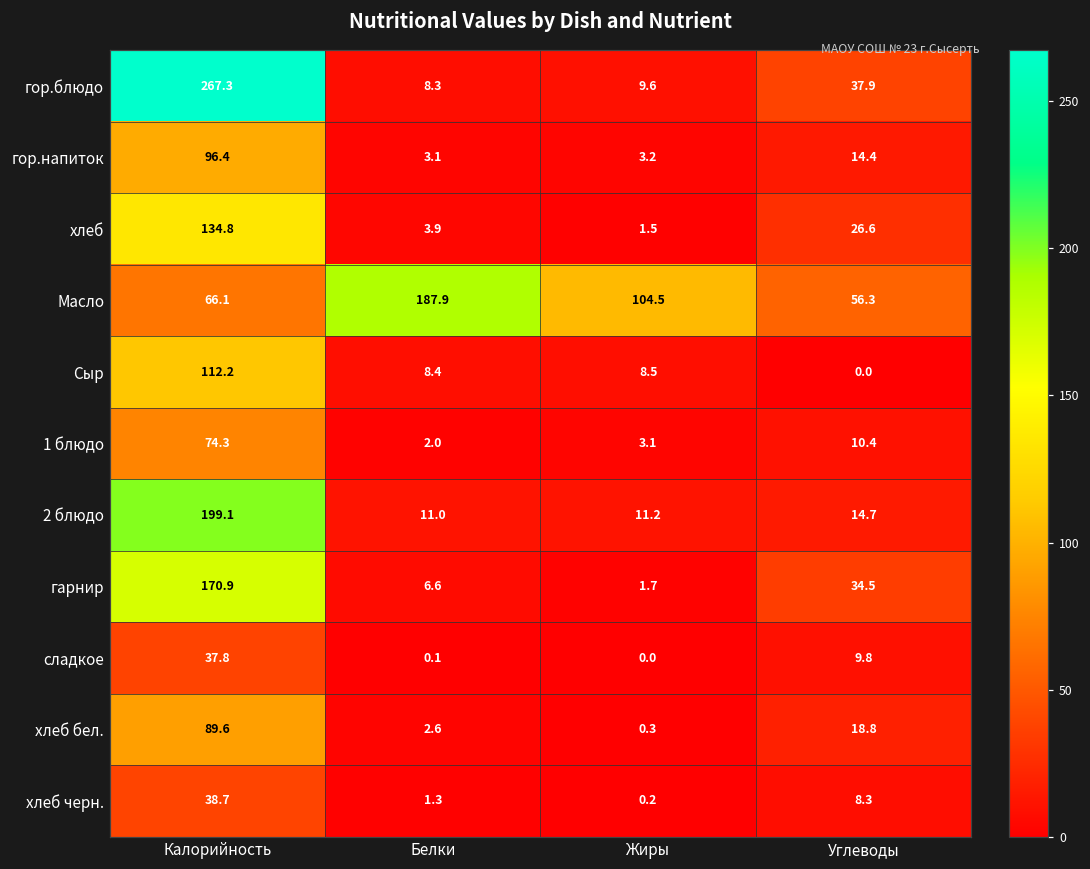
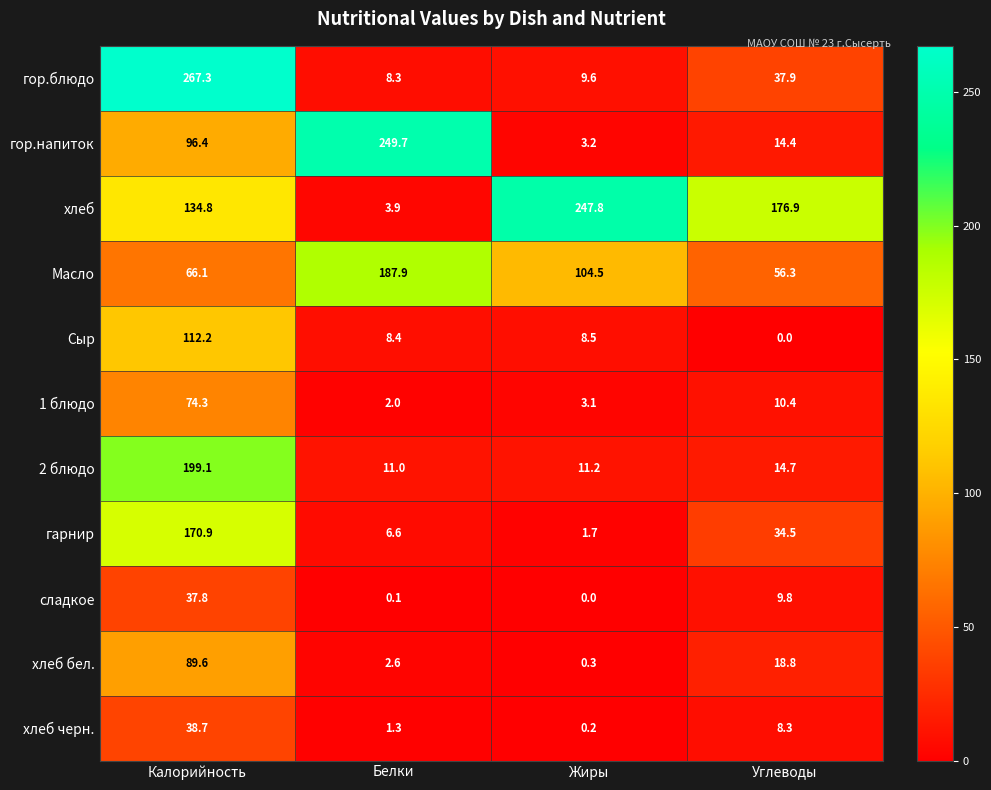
  {
    "гор.блюдо": {
      "Калорийность": 267.3,
      "Белки": 8.3,
      "Жиры": 9.6,
      "Углеводы": 37.9
    },
    "гор.напиток": {
      "Калорийность": 96.4,
-     "Белки": 3.1,
+     "Белки": 249.7,
      "Жиры": 3.2,
      "Углеводы": 14.4
    },
    "хлеб": {
      "Калорийность": 134.8,
      "Белки": 3.9,
-     "Жиры": 1.5,
-     "Углеводы": 26.6
+     "Жиры": 247.8,
+     "Углеводы": 176.9
    },
    "Масло": {
      "Калорийность": 66.1,
      "Белки": 187.9,
      "Жиры": 104.5,
      "Углеводы": 56.3
    },
    "Сыр": {
      "Калорийность": 112.2,
      "Белки": 8.4,
      "Жиры": 8.5,
      "Углеводы": 0.0
    },
    "1 блюдо": {
      "Калорийность": 74.3,
      "Белки": 2.0,
      "Жиры": 3.1,
      "Углеводы": 10.4
    },
    "2 блюдо": {
      "Калорийность": 199.1,
      "Белки": 11.0,
      "Жиры": 11.2,
      "Углеводы": 14.7
    },
    "гарнир": {
      "Калорийность": 170.9,
      "Белки": 6.6,
      "Жиры": 1.7,
      "Углеводы": 34.5
    },
    "сладкое": {
      "Калорийность": 37.8,
      "Белки": 0.1,
      "Жиры": 0.0,
      "Углеводы": 9.8
    },
    "хлеб бел.": {
      "Калорийность": 89.6,
      "Белки": 2.6,
      "Жиры": 0.3,
      "Углеводы": 18.8
    },
    "хлеб черн.": {
      "Калорийность": 38.7,
      "Белки": 1.3,
      "Жиры": 0.2,
      "Углеводы": 8.3
    }
  }
